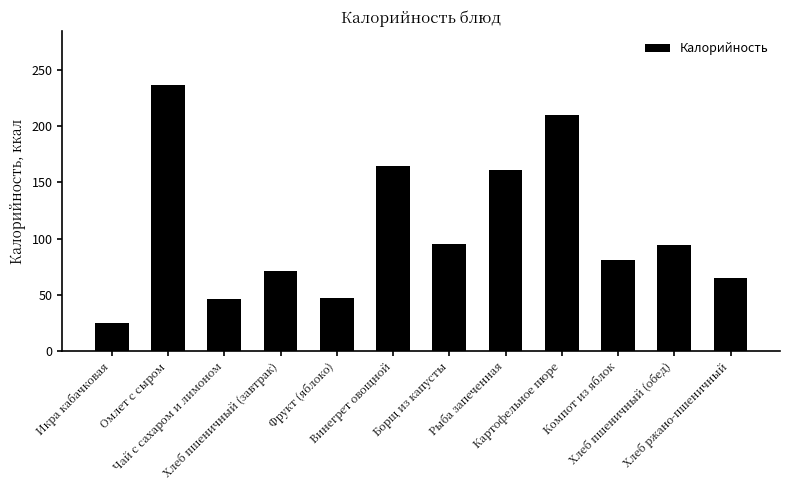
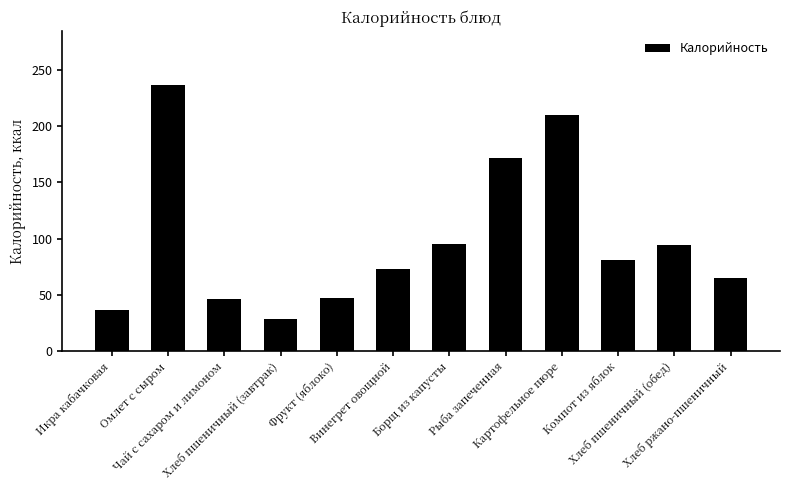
  {
-   "Икра кабачковая": 25,
+   "Икра кабачковая": 37,
    "Омлет с сыром": 237,
    "Чай с сахаром и лимоном": 46,
-   "Хлеб пшеничный (завтрак)": 71,
+   "Хлеб пшеничный (завтрак)": 29,
    "Фрукт (яблоко)": 47,
-   "Винегрет овощной": 165,
+   "Винегрет овощной": 73,
    "Борщ из капусты": 95,
-   "Рыба запеченная": 161,
+   "Рыба запеченная": 172,
    "Картофельное пюре": 210,
    "Компот из яблок": 81,
    "Хлеб пшеничный (обед)": 94,
    "Хлеб ржано-пшеничный": 65
  }
